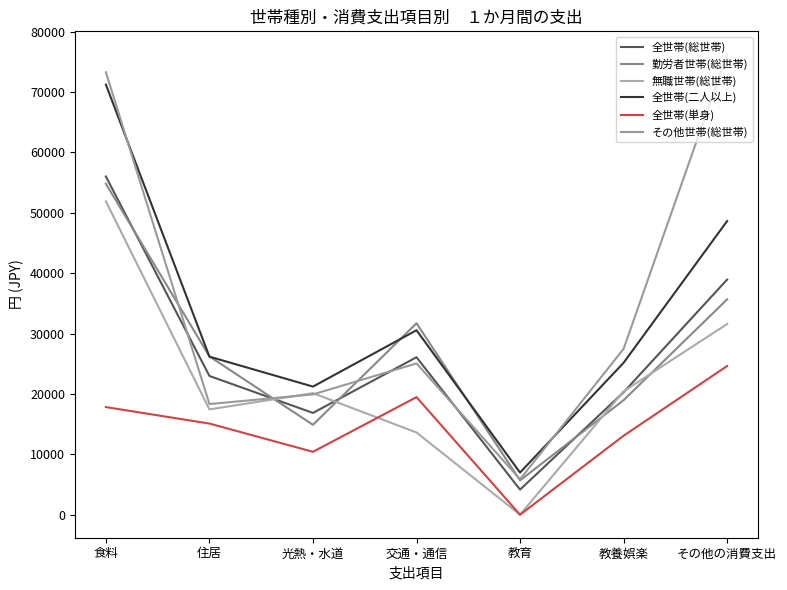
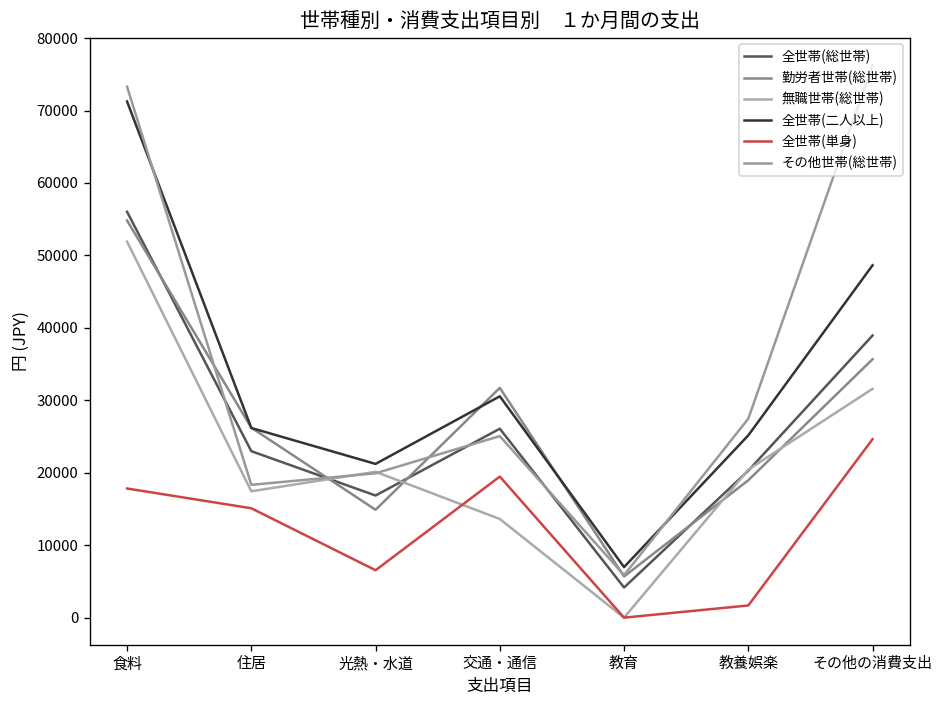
  {
    "全世帯(単身)": {
      "食料": 18000,
      "住居": 15000,
-     "光熱・水道": 10000,
+     "光熱・水道": 7000,
      "交通・通信": 19000,
-     "教養娯楽": 13000,
+     "教養娯楽": 2000,
      "その他の消費支出": 25000
    }
  }
